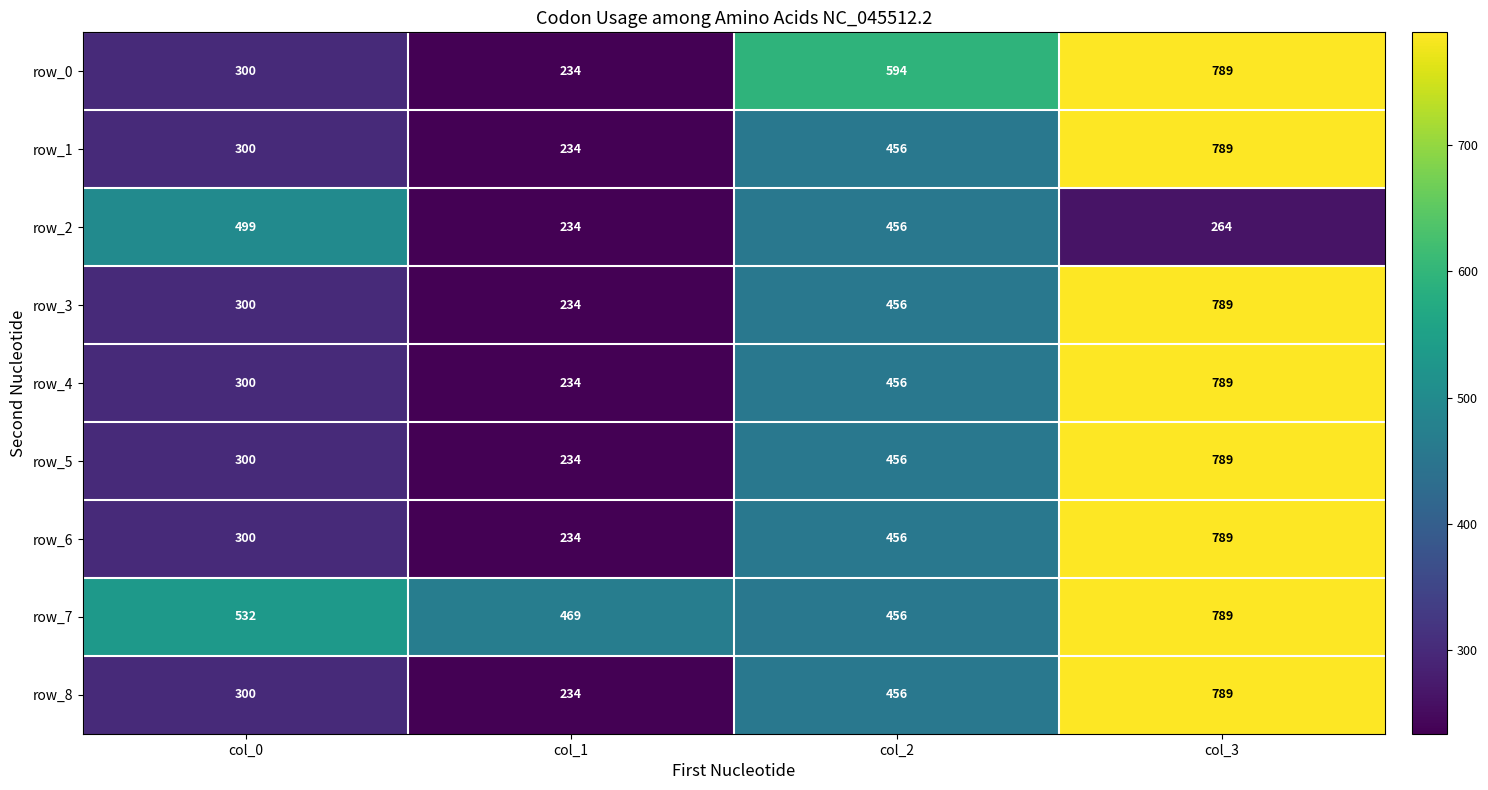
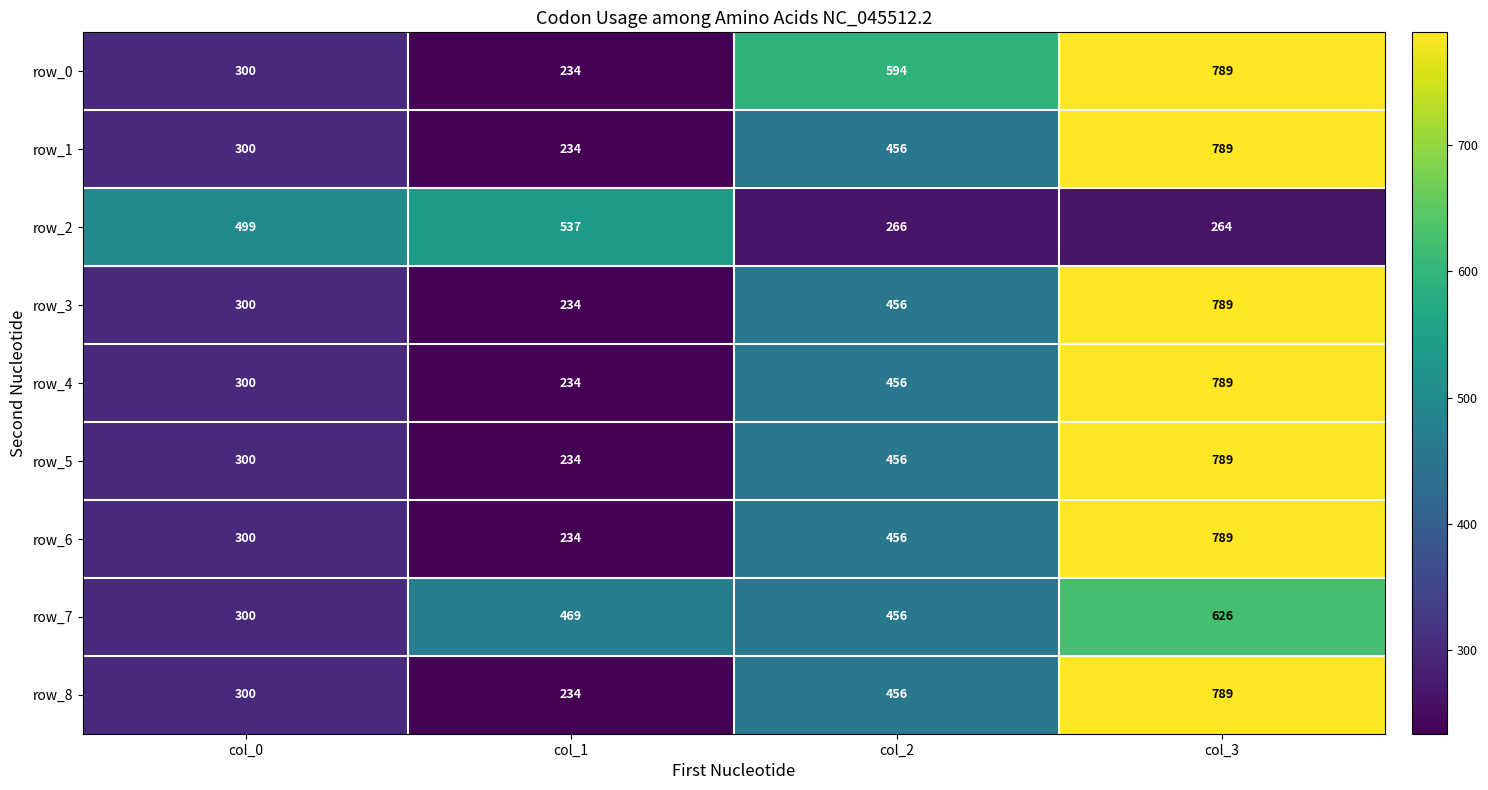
  {
    "row_0": {
      "col_0": 300,
      "col_1": 234,
      "col_2": 594,
      "col_3": 789
    },
    "row_1": {
      "col_0": 300,
      "col_1": 234,
      "col_2": 456,
      "col_3": 789
    },
    "row_2": {
      "col_0": 499,
-     "col_1": 234,
-     "col_2": 456,
+     "col_1": 537,
+     "col_2": 266,
      "col_3": 264
    },
    "row_3": {
      "col_0": 300,
      "col_1": 234,
      "col_2": 456,
      "col_3": 789
    },
    "row_4": {
      "col_0": 300,
      "col_1": 234,
      "col_2": 456,
      "col_3": 789
    },
    "row_5": {
      "col_0": 300,
      "col_1": 234,
      "col_2": 456,
      "col_3": 789
    },
    "row_6": {
      "col_0": 300,
      "col_1": 234,
      "col_2": 456,
      "col_3": 789
    },
    "row_7": {
-     "col_0": 532,
+     "col_0": 300,
      "col_1": 469,
      "col_2": 456,
-     "col_3": 789
+     "col_3": 626
    },
    "row_8": {
      "col_0": 300,
      "col_1": 234,
      "col_2": 456,
      "col_3": 789
    }
  }
